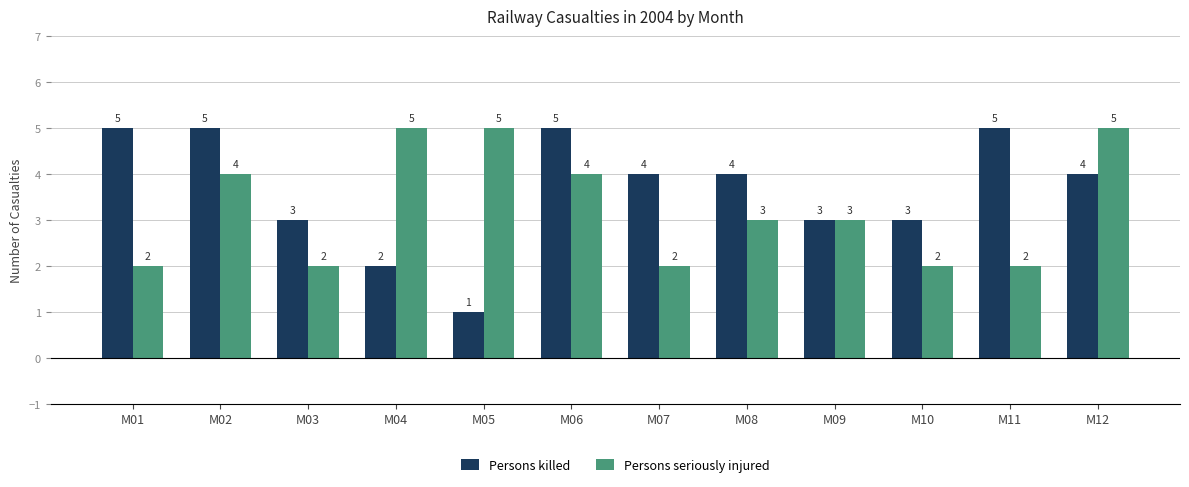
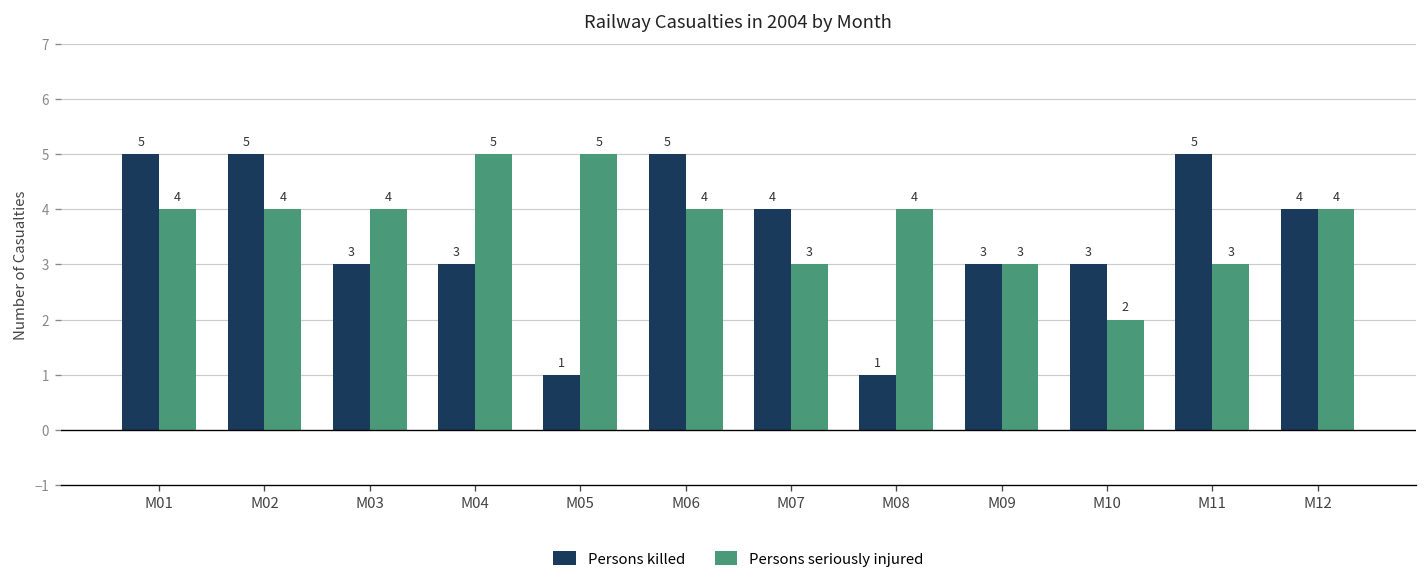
  {
    "Persons killed": {
      "M01": 5,
      "M02": 5,
      "M03": 3,
-     "M04": 2,
+     "M04": 3,
      "M05": 1,
      "M06": 5,
      "M07": 4,
-     "M08": 4,
+     "M08": 1,
      "M09": 3,
      "M10": 3,
      "M11": 5,
      "M12": 4
    },
    "Persons seriously injured": {
-     "M01": 2,
+     "M01": 4,
      "M02": 4,
-     "M03": 2,
+     "M03": 4,
      "M04": 5,
      "M05": 5,
      "M06": 4,
-     "M07": 2,
-     "M08": 3,
+     "M07": 3,
+     "M08": 4,
      "M09": 3,
      "M10": 2,
-     "M11": 2,
-     "M12": 5
+     "M11": 3,
+     "M12": 4
    }
  }
